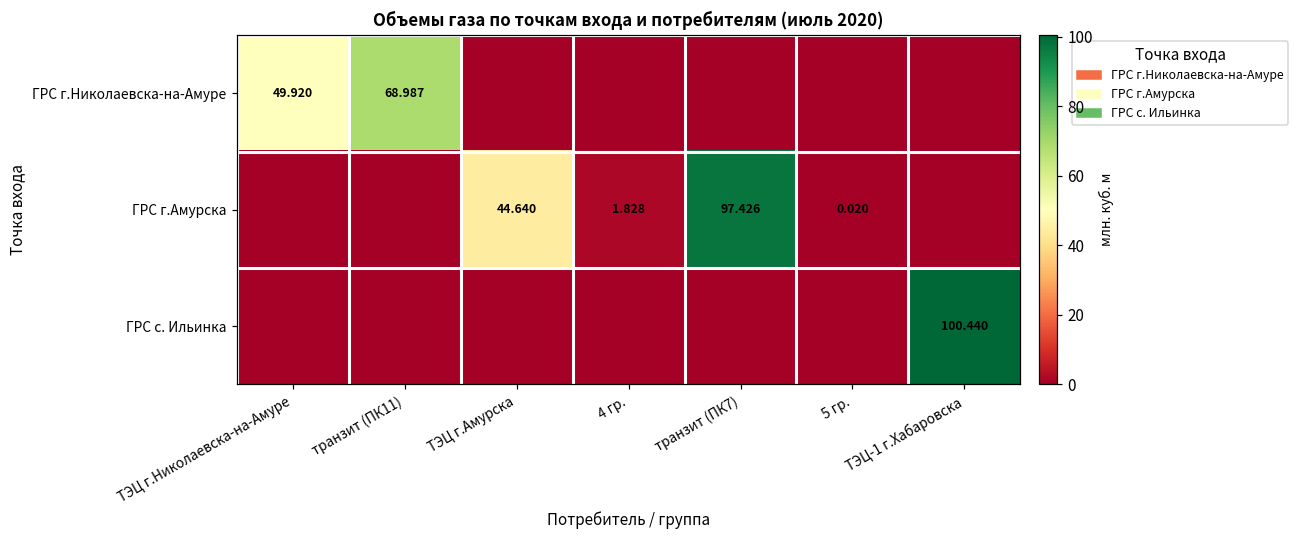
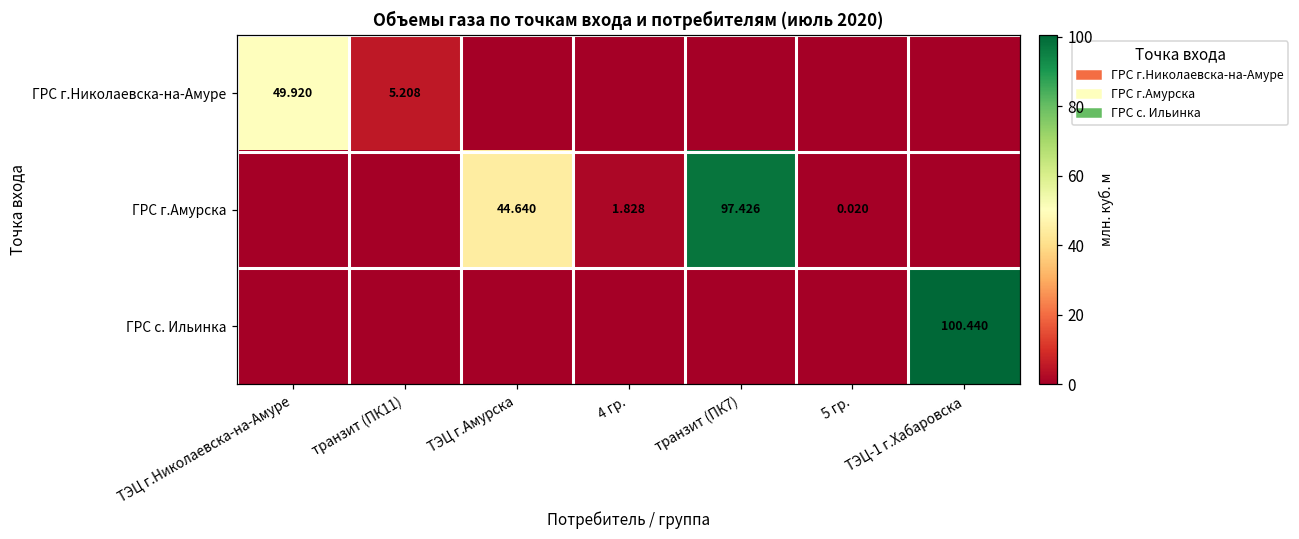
  {
    "ГРС г.Николаевска-на-Амуре": {
      "ТЭЦ г.Николаевска-на-Амуре": 49.920,
-     "транзит (ПК11)": 68.987
+     "транзит (ПК11)": 5.208
    },
    "ГРС г.Амурска": {
      "ТЭЦ г.Амурска": 44.640,
      "4 гр.": 1.828,
      "транзит (ПК7)": 97.426,
      "5 гр.": 0.020
    },
    "ГРС с. Ильинка": {
      "ТЭЦ-1 г.Хабаровска": 100.440
    }
  }
